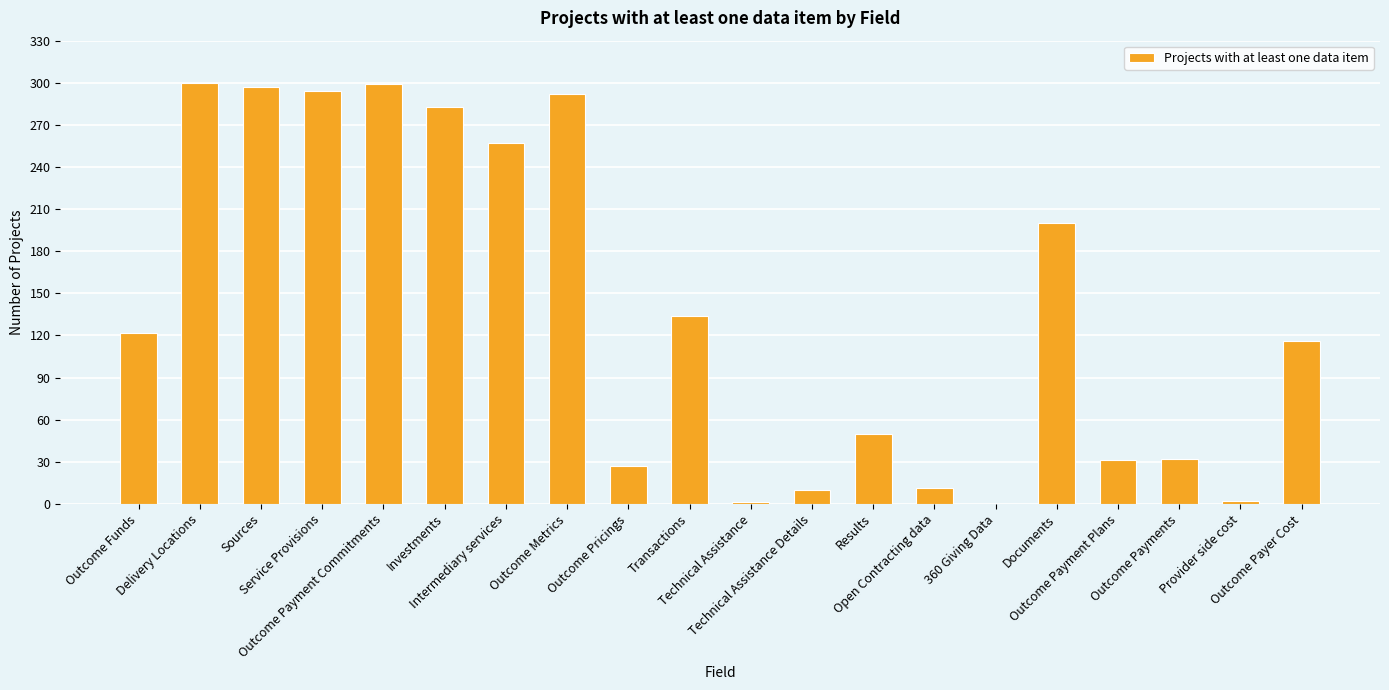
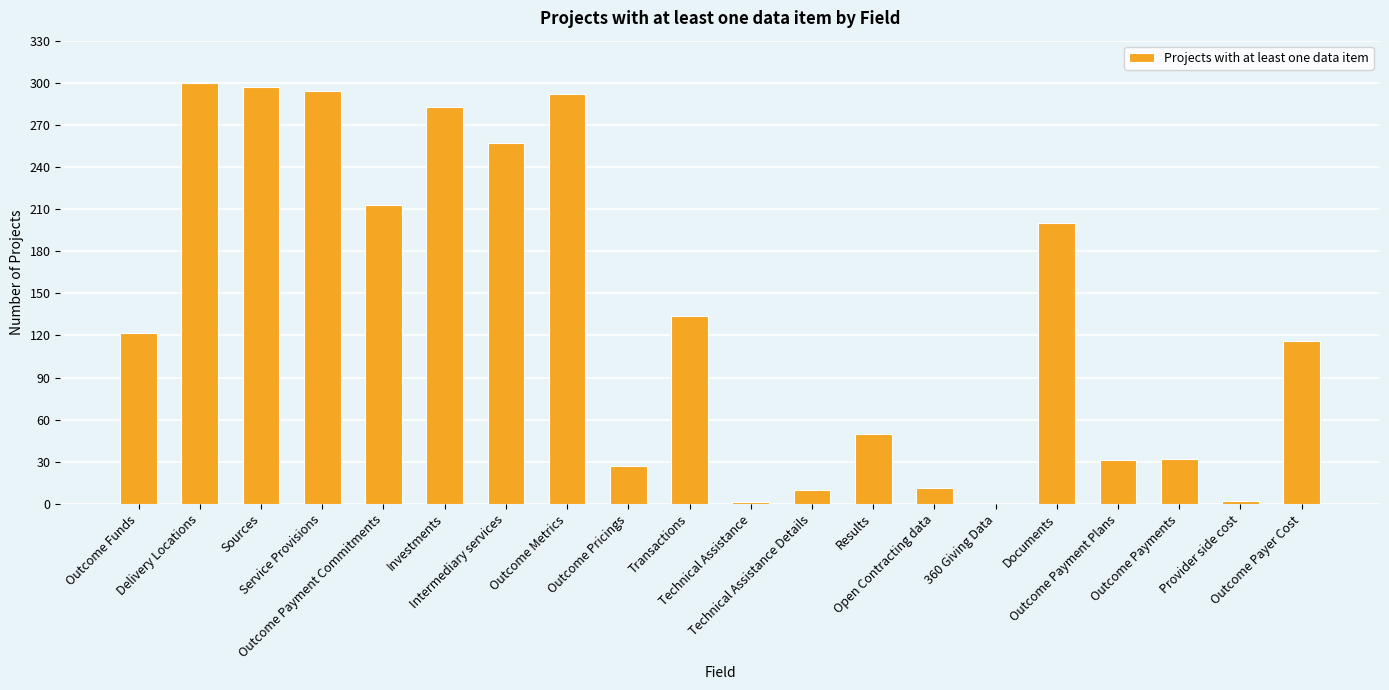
  {
    "Outcome Funds": 122,
    "Delivery Locations": 300,
    "Sources": 297,
    "Service Provisions": 294,
-   "Outcome Payment Commitments": 299,
+   "Outcome Payment Commitments": 213,
    "Investments": 283,
    "Intermediary services": 257,
    "Outcome Metrics": 292,
    "Outcome Pricings": 27,
    "Transactions": 134,
    "Technical Assistance Details": 10,
    "Results": 50,
    "Open Contracting data": 11,
    "360 Giving Data": 0,
    "Documents": 200,
    "Outcome Payment Plans": 31,
    "Outcome Payments": 32,
    "Provider side cost": 2,
    "Outcome Payer Cost": 116
  }
